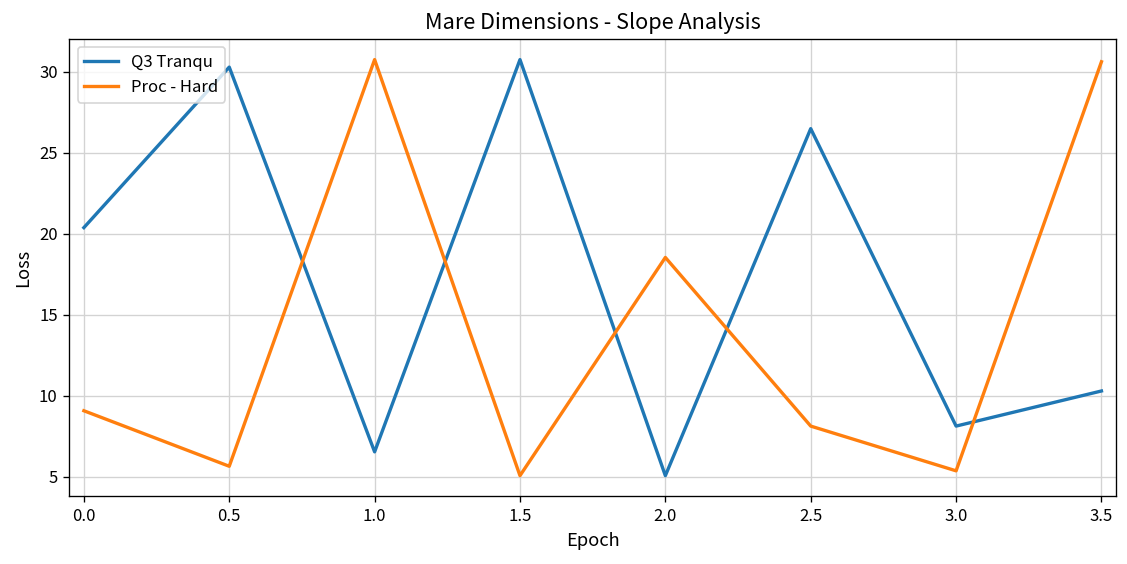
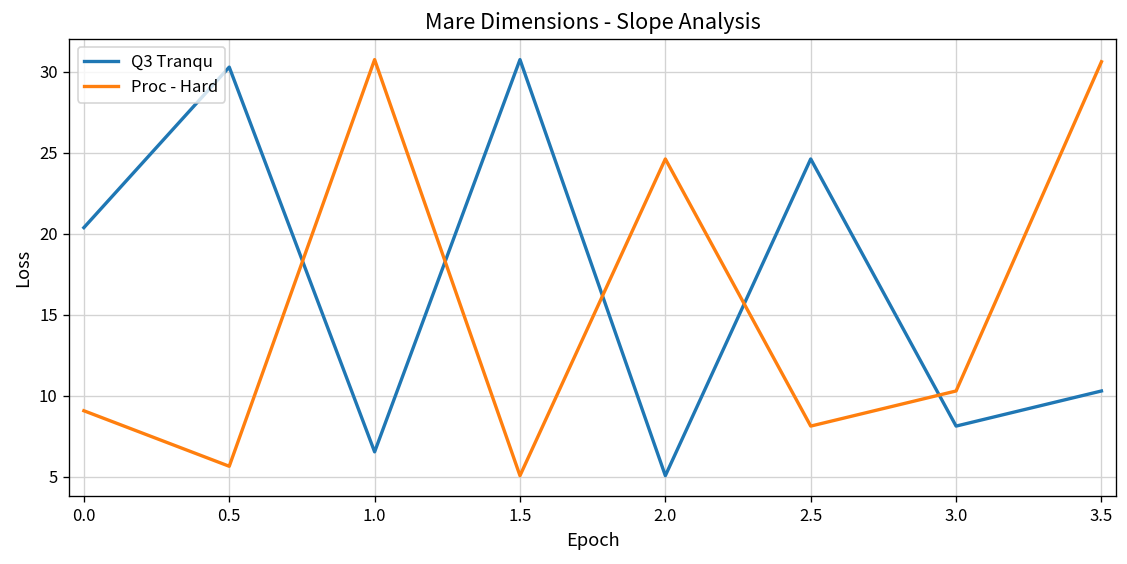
  {
    "Q3 Tranqu": {
      "0.0": 20.4,
      "0.5": 30.3,
      "1.0": 6.5,
      "1.5": 30.8,
      "2.0": 5.1,
-     "2.5": 26.5,
+     "2.5": 24.6,
      "3.0": 8.1,
      "3.5": 10.3
    },
    "Proc - Hard": {
      "0.0": 9.1,
      "0.5": 5.7,
      "1.0": 30.8,
      "1.5": 5.1,
-     "2.0": 18.5,
+     "2.0": 24.6,
      "2.5": 8.1,
-     "3.0": 5.4,
+     "3.0": 10.3,
      "3.5": 30.6
    }
  }
